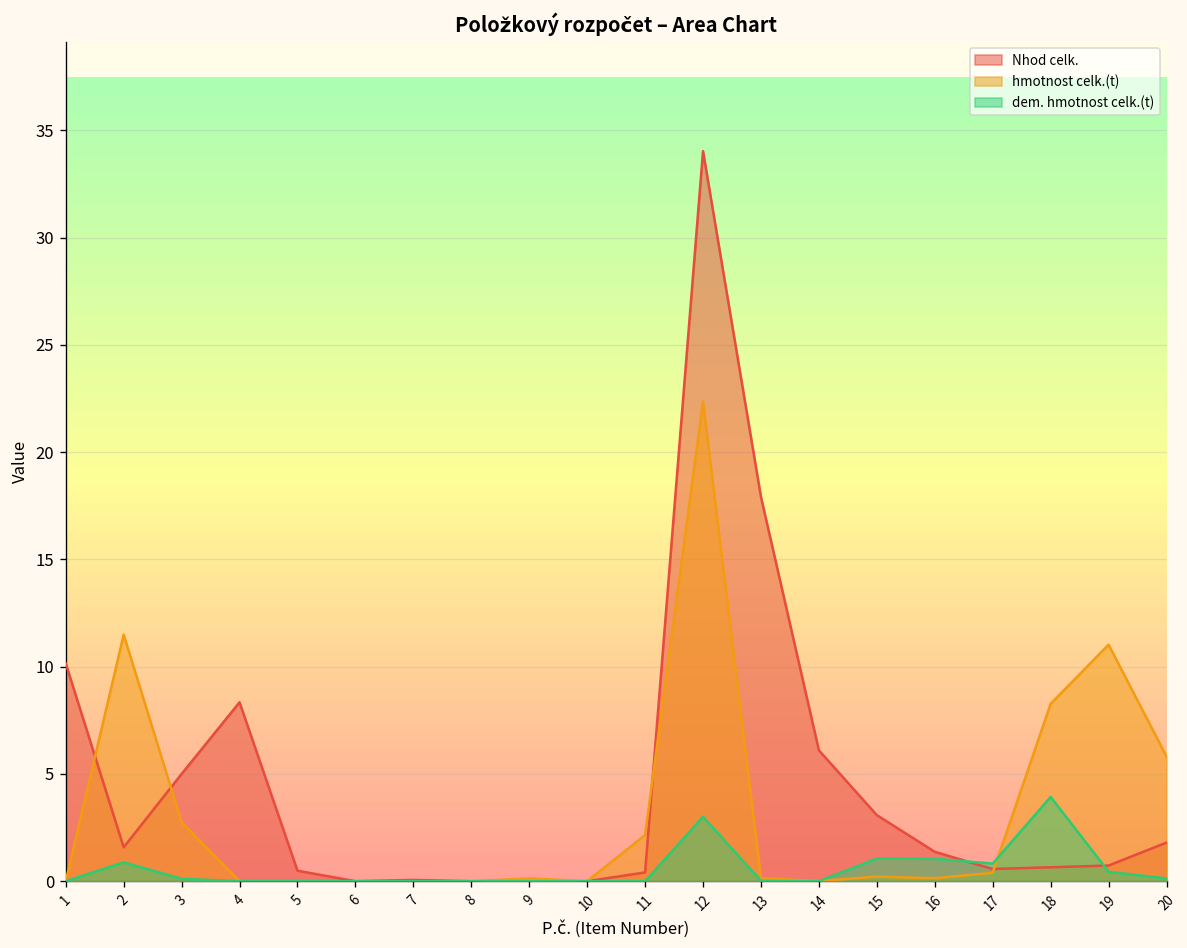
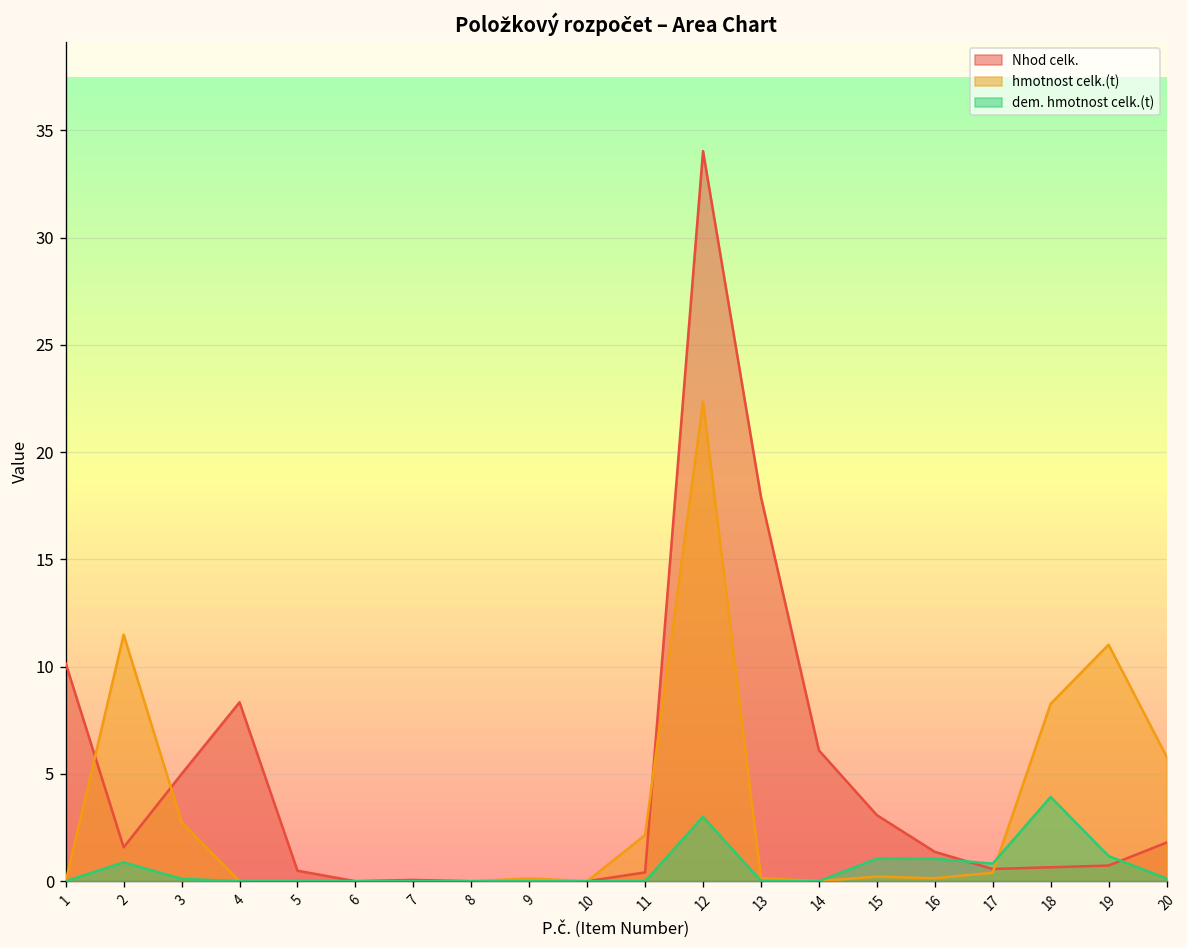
  {
    "Nhod celk.": {
      "1": 10.2,
      "2": 1.6,
      "3": 5.0,
      "4": 8.3,
      "5": 0.5,
      "11": 0.4,
      "12": 34.0,
      "13": 17.9,
      "14": 6.1,
      "15": 3.1,
      "16": 1.4,
      "17": 0.6,
      "18": 0.7,
      "19": 0.7,
      "20": 1.8
    },
    "hmotnost celk.(t)": {
      "2": 11.5,
      "3": 2.8,
      "11": 2.2,
      "12": 22.4,
      "15": 0.2,
      "16": 0.1,
      "17": 0.4,
      "18": 8.3,
      "19": 11.0,
      "20": 5.8
    },
    "dem. hmotnost celk.(t)": {
      "2": 0.9,
      "3": 0.1,
      "11": 0.0,
      "12": 3.0,
      "15": 1.1,
      "16": 1.0,
      "17": 0.8,
      "18": 3.9,
-     "19": 0.4,
+     "19": 1.2,
      "20": 0.1
    }
  }
